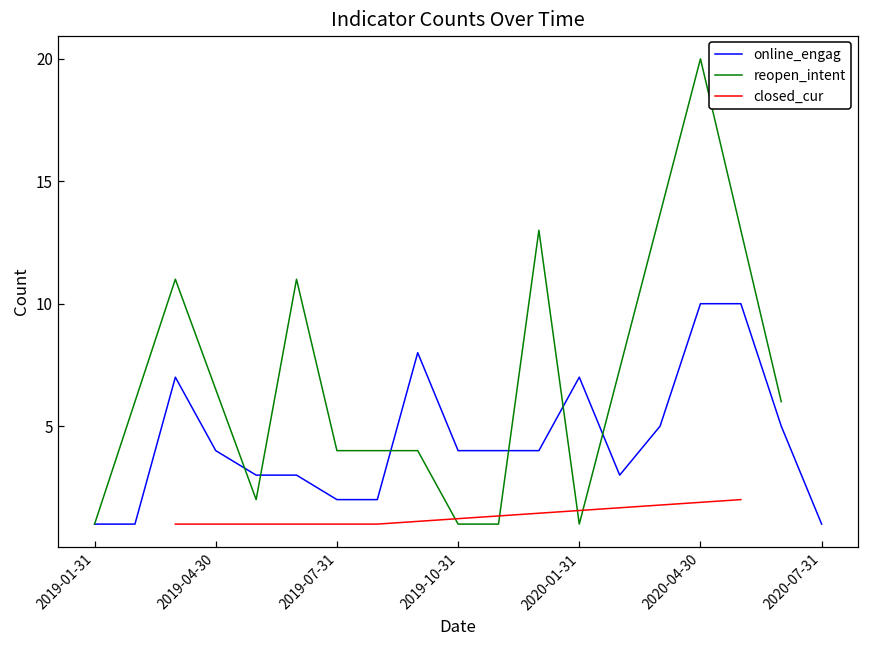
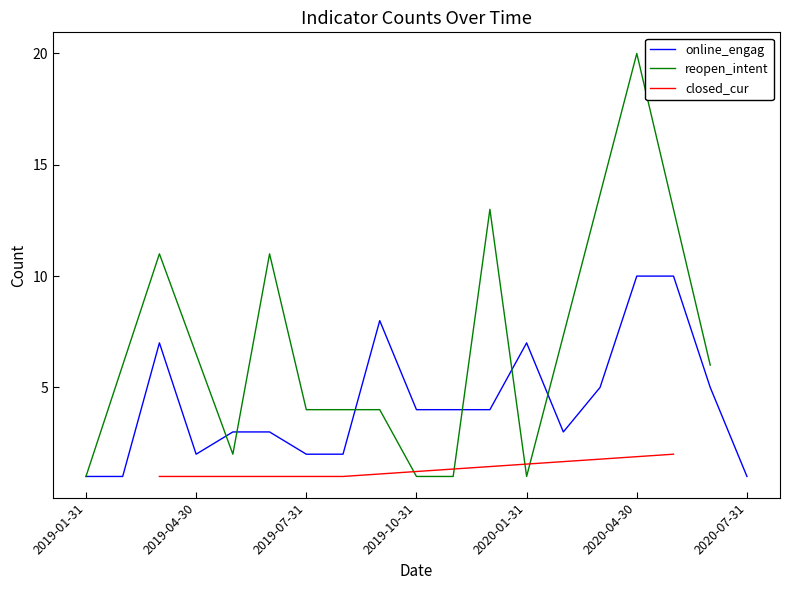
  {
    "online_engag": {
-     "2019-04-30": 4,
+     "2019-04-30": 2,
      "2019-07-31": 2,
      "2019-10-31": 4,
      "2020-01-31": 7,
      "2020-04-30": 10,
      "2020-07-31": 1
    },
    "reopen_intent": {
      "2019-07-31": 4,
      "2019-10-31": 1,
      "2020-01-31": 1,
      "2020-04-30": 20
    }
  }
